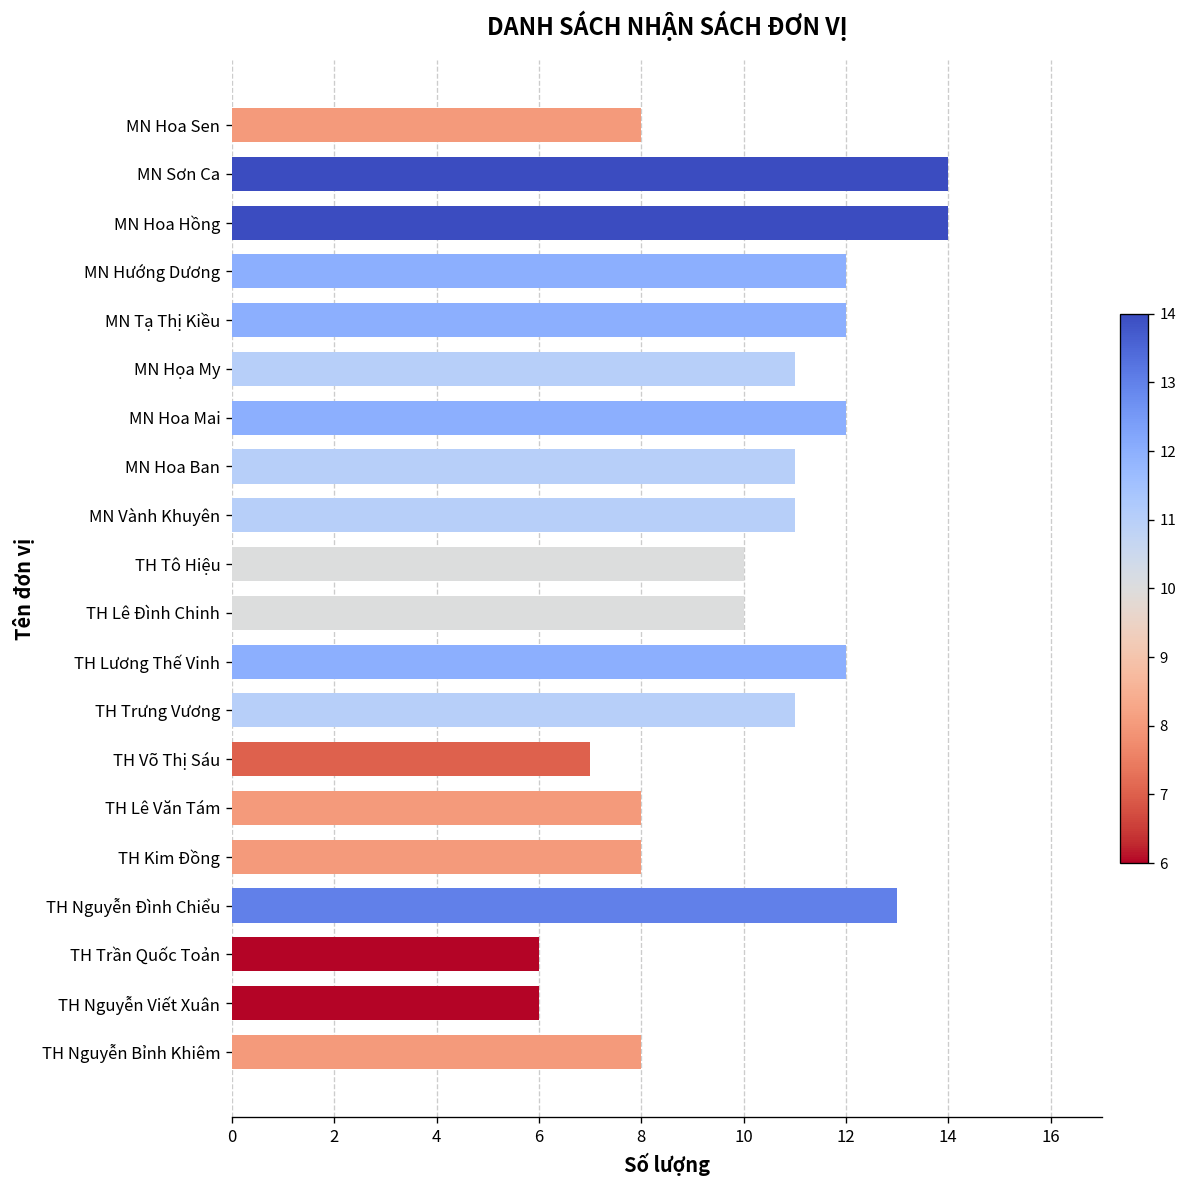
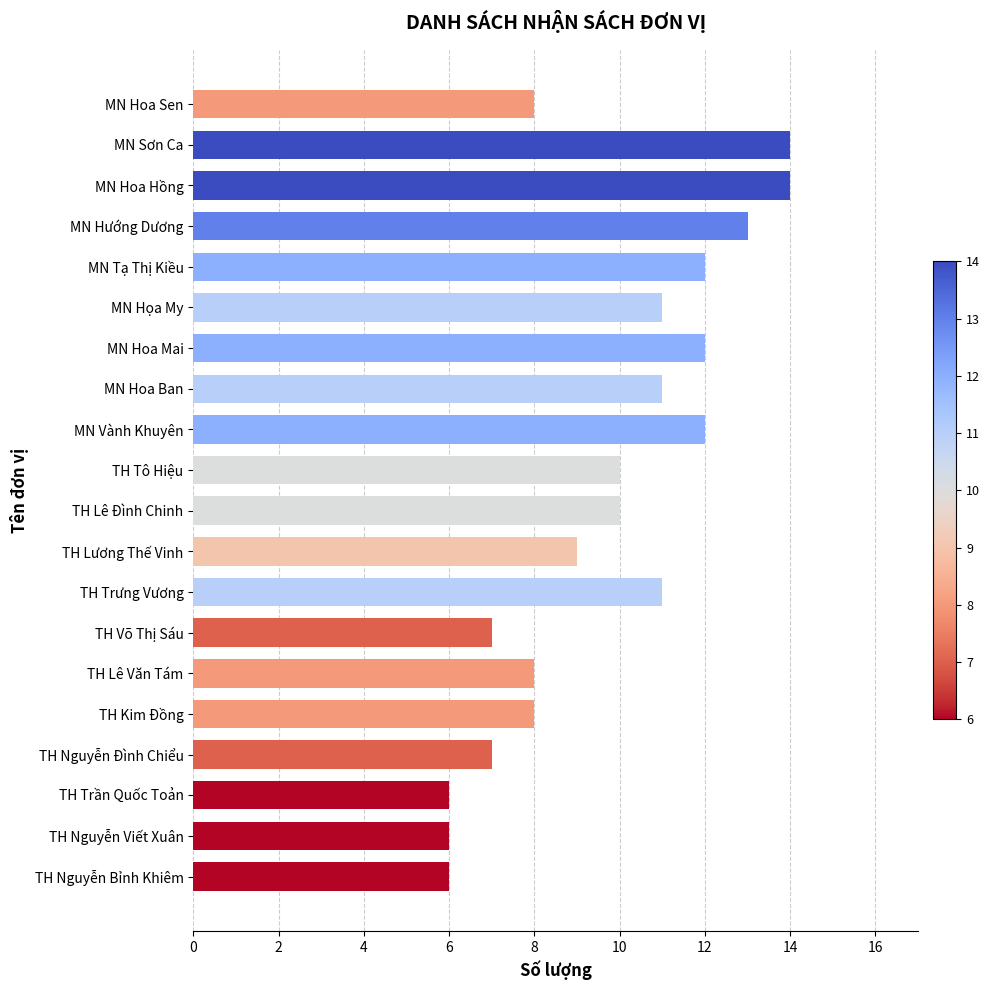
  {
    "MN Hoa Sen": 8,
    "MN Sơn Ca": 14,
    "MN Hoa Hồng": 14,
-   "MN Hướng Dương": 12,
+   "MN Hướng Dương": 13,
    "MN Tạ Thị Kiều": 12,
    "MN Họa My": 11,
    "MN Hoa Mai": 12,
    "MN Hoa Ban": 11,
-   "MN Vành Khuyên": 11,
+   "MN Vành Khuyên": 12,
    "TH Tô Hiệu": 10,
    "TH Lê Đình Chinh": 10,
-   "TH Lương Thế Vinh": 12,
+   "TH Lương Thế Vinh": 9,
    "TH Trưng Vương": 11,
    "TH Võ Thị Sáu": 7,
    "TH Lê Văn Tám": 8,
    "TH Kim Đồng": 8,
-   "TH Nguyễn Đình Chiểu": 13,
+   "TH Nguyễn Đình Chiểu": 7,
    "TH Trần Quốc Toản": 6,
    "TH Nguyễn Viết Xuân": 6,
-   "TH Nguyễn Bỉnh Khiêm": 8
+   "TH Nguyễn Bỉnh Khiêm": 6
  }
